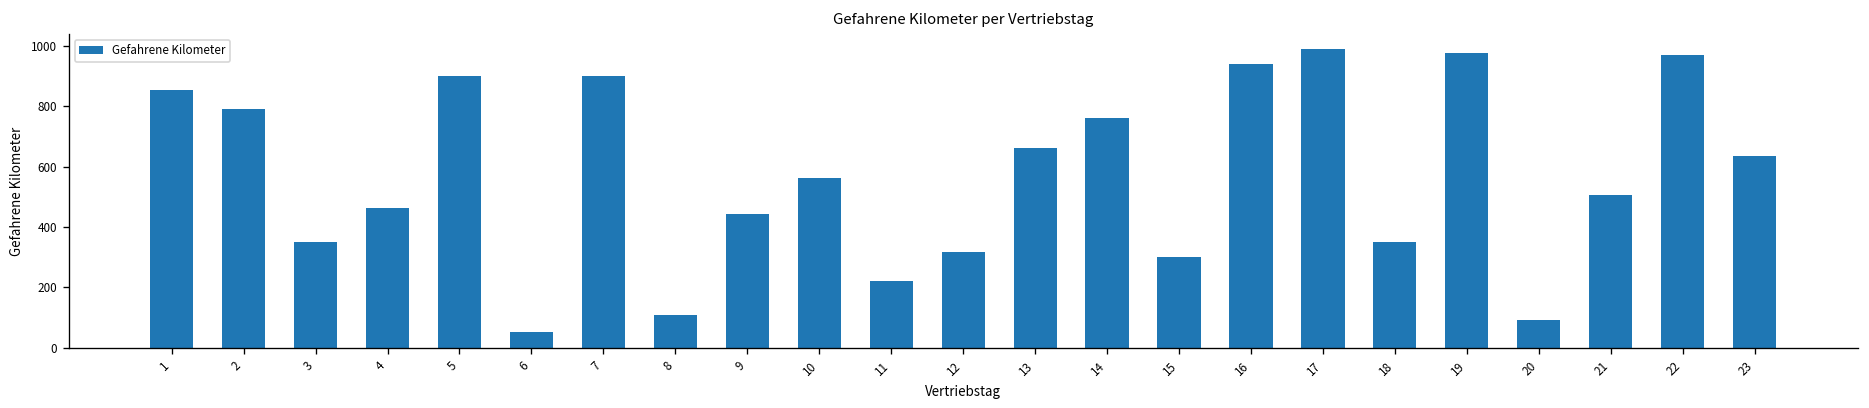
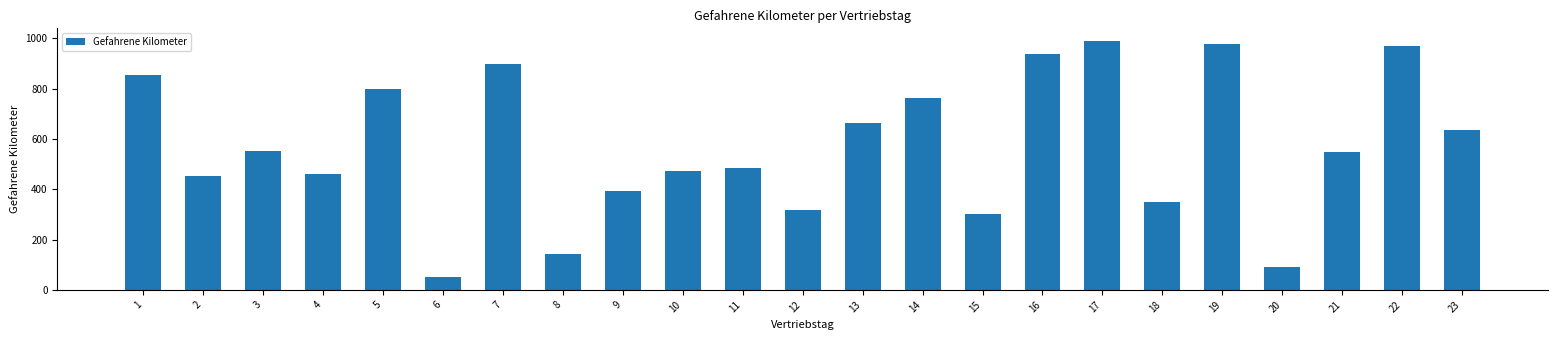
  {
    "1": 850,
-   "2": 790,
-   "3": 350,
+   "2": 450,
+   "3": 550,
    "4": 460,
-   "5": 900,
+   "5": 800,
    "6": 50,
    "7": 900,
-   "8": 110,
-   "9": 440,
-   "10": 560,
-   "11": 220,
+   "8": 140,
+   "9": 390,
+   "10": 470,
+   "11": 490,
    "12": 320,
    "13": 660,
    "14": 760,
    "15": 300,
    "16": 940,
    "17": 990,
    "18": 350,
    "19": 980,
    "20": 90,
-   "21": 510,
+   "21": 550,
    "22": 970,
    "23": 630
  }
